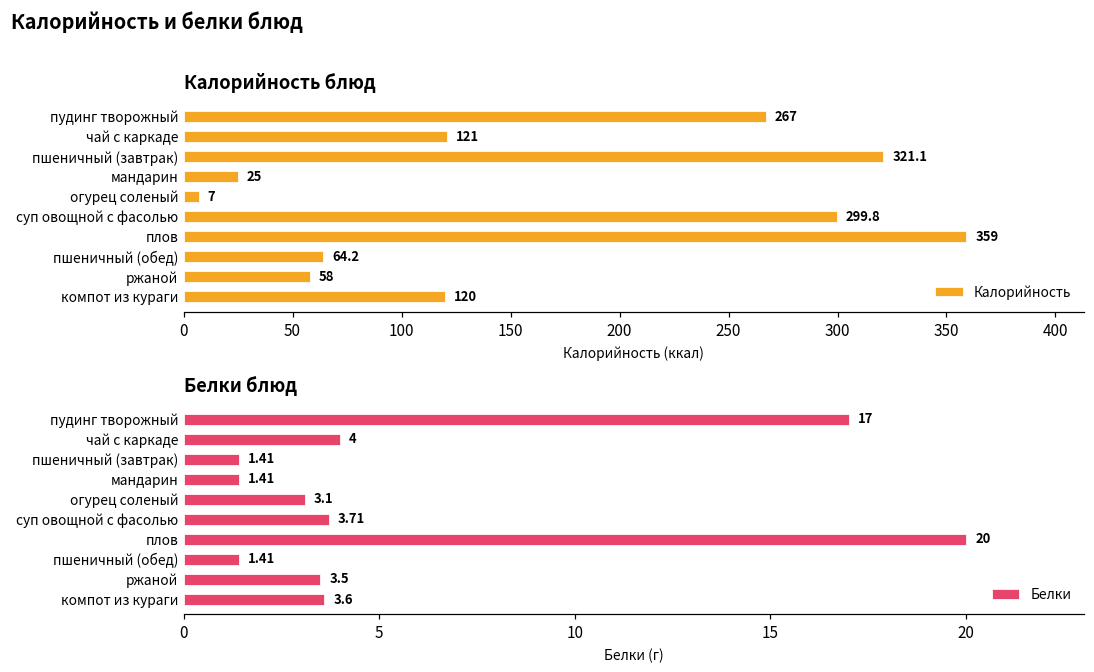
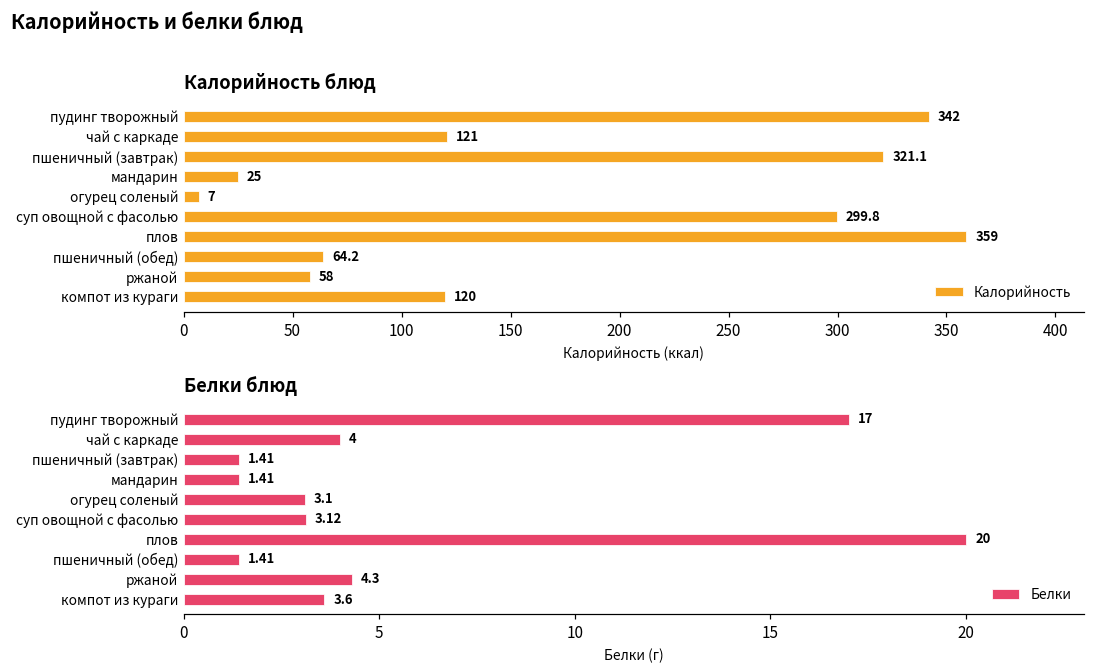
  {
    "Калорийность блюд": {
-     "пудинг творожный": 267,
+     "пудинг творожный": 342,
      "чай с каркаде": 121,
      "пшеничный (завтрак)": 321.1,
      "мандарин": 25,
      "огурец соленый": 7,
      "суп овощной с фасолью": 299.8,
      "плов": 359,
      "пшеничный (обед)": 64.2,
      "ржаной": 58,
      "компот из кураги": 120
    },
    "Белки блюд": {
      "пудинг творожный": 17,
      "чай с каркаде": 4,
      "пшеничный (завтрак)": 1.41,
      "мандарин": 1.41,
      "огурец соленый": 3.1,
-     "суп овощной с фасолью": 3.71,
+     "суп овощной с фасолью": 3.12,
      "плов": 20,
      "пшеничный (обед)": 1.41,
-     "ржаной": 3.5,
+     "ржаной": 4.3,
      "компот из кураги": 3.6
    }
  }
